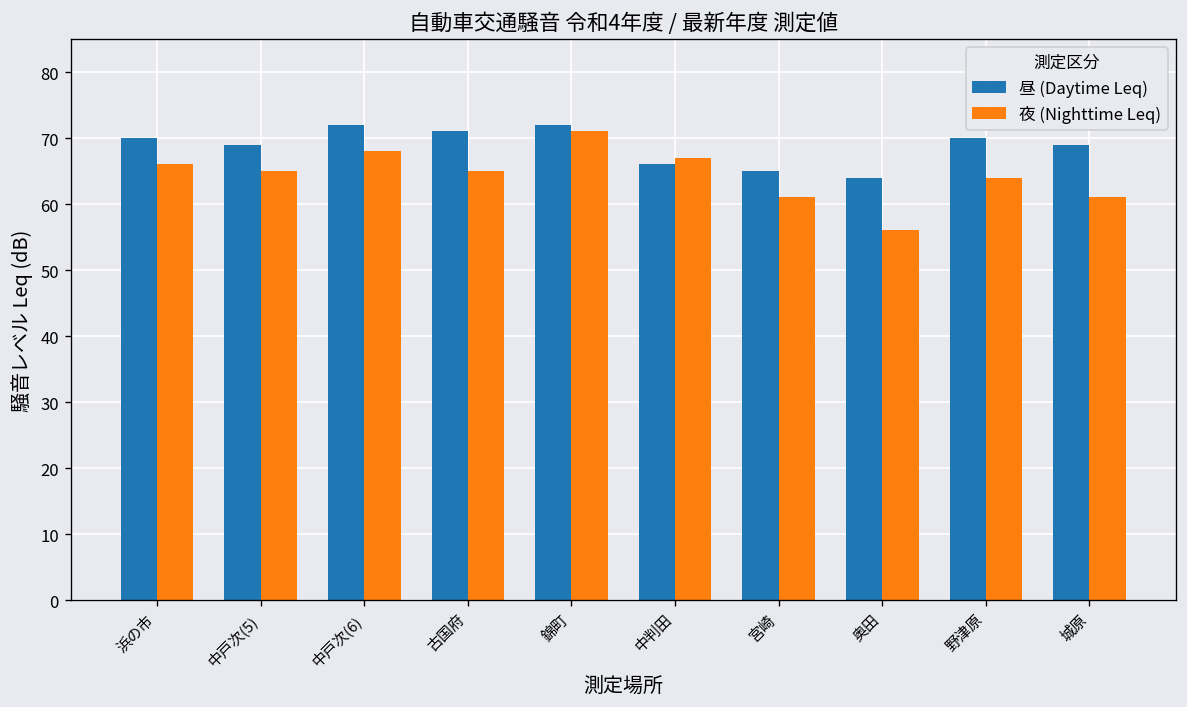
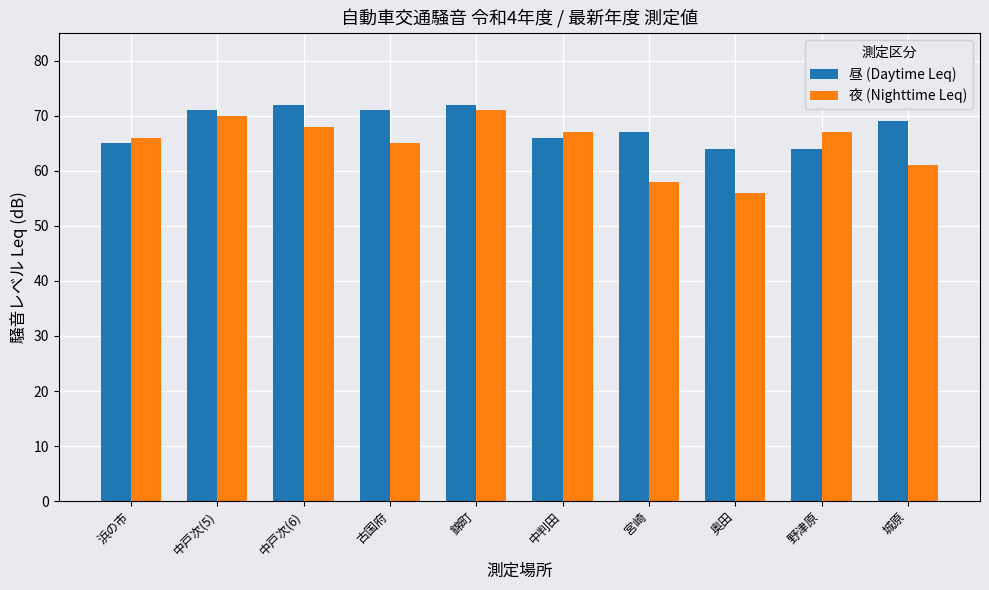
  {
    "昼 (Daytime Leq)": {
-     "浜の市": 70,
-     "中戸次(5)": 69,
+     "浜の市": 65,
+     "中戸次(5)": 71,
      "中戸次(6)": 72,
      "古国府": 71,
      "錦町": 72,
      "中判田": 66,
-     "宮崎": 65,
+     "宮崎": 67,
      "奥田": 64,
-     "野津原": 70,
+     "野津原": 64,
      "城原": 69
    },
    "夜 (Nighttime Leq)": {
      "浜の市": 66,
-     "中戸次(5)": 65,
+     "中戸次(5)": 70,
      "中戸次(6)": 68,
      "古国府": 65,
      "錦町": 71,
      "中判田": 67,
-     "宮崎": 61,
+     "宮崎": 58,
      "奥田": 56,
-     "野津原": 64,
+     "野津原": 67,
      "城原": 61
    }
  }
